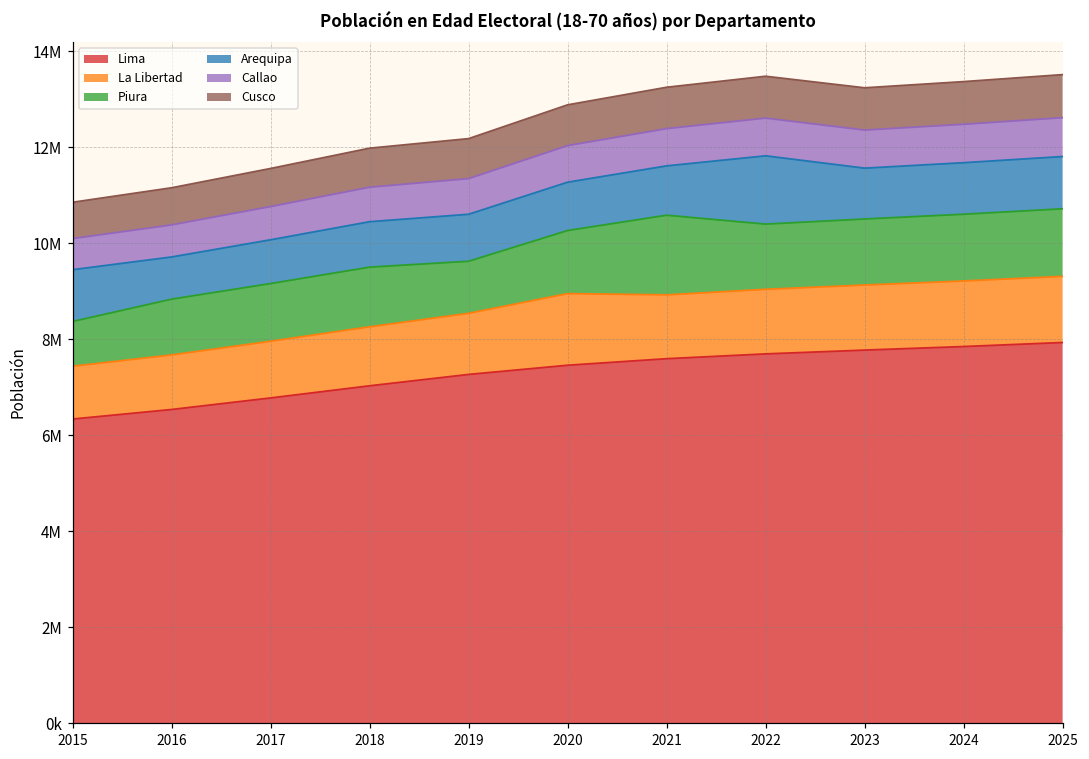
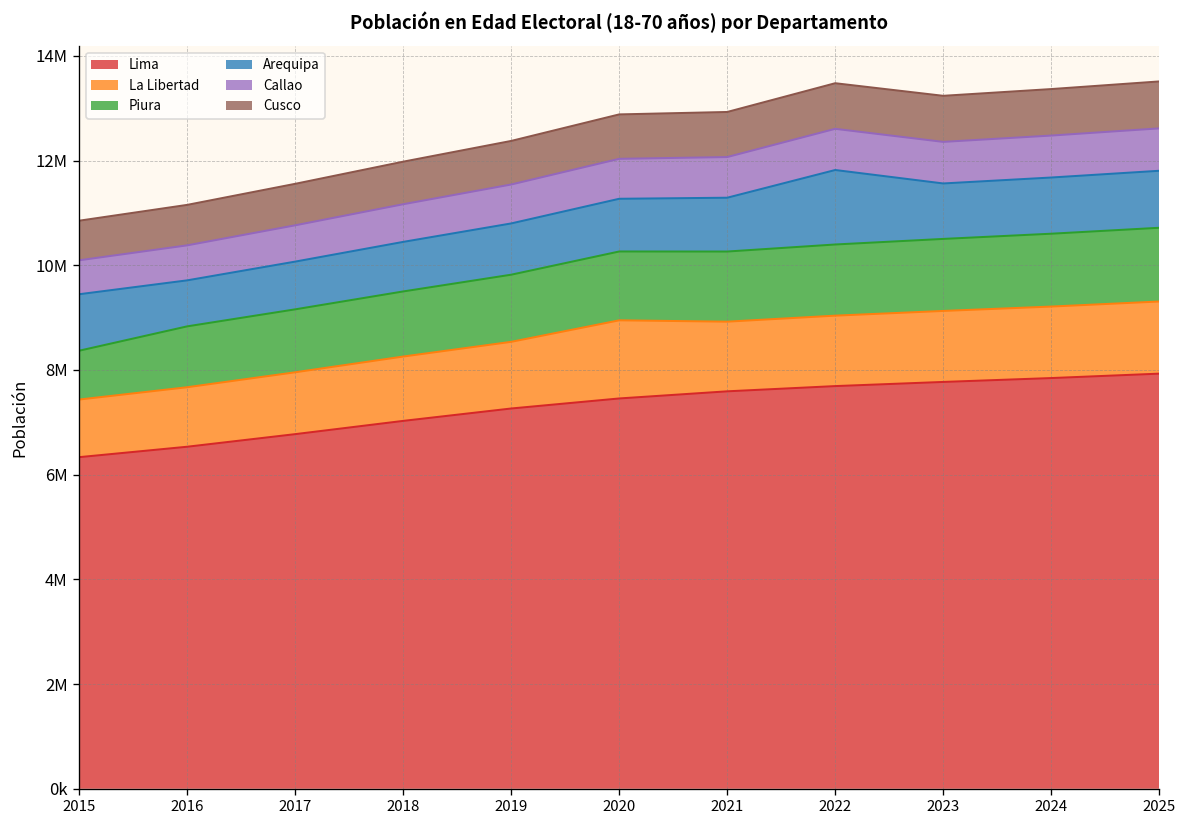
  {
    "Lima": {
      "2015": 6300000,
      "2016": 6500000,
      "2017": 6800000,
      "2018": 7000000,
      "2019": 7300000,
      "2020": 7500000,
      "2021": 7600000,
      "2022": 7700000,
      "2023": 7800000,
      "2024": 7800000,
      "2025": 7900000
    },
    "La Libertad": {
      "2015": 1100000,
      "2016": 1100000,
      "2017": 1200000,
      "2018": 1200000,
      "2019": 1300000,
      "2020": 1500000,
      "2021": 1300000,
      "2022": 1300000,
      "2023": 1400000,
      "2024": 1400000,
      "2025": 1400000
    },
    "Piura": {
      "2015": 900000,
      "2016": 1200000,
      "2017": 1200000,
      "2018": 1200000,
-     "2019": 1100000,
+     "2019": 1300000,
      "2020": 1300000,
-     "2021": 1700000,
+     "2021": 1300000,
      "2022": 1400000,
      "2023": 1400000,
      "2024": 1400000,
      "2025": 1400000
    },
    "Arequipa": {
      "2015": 1100000,
      "2016": 900000,
      "2017": 900000,
      "2018": 900000,
      "2019": 1000000,
      "2020": 1000000,
      "2021": 1000000,
      "2022": 1400000,
      "2023": 1100000,
      "2024": 1100000,
      "2025": 1100000
    },
    "Callao": {
      "2015": 600000,
      "2016": 700000,
      "2017": 700000,
      "2018": 700000,
      "2019": 700000,
      "2020": 800000,
      "2021": 800000,
      "2022": 800000,
      "2023": 800000,
      "2024": 800000,
      "2025": 800000
    },
    "Cusco": {
      "2015": 800000,
      "2016": 800000,
      "2017": 800000,
      "2018": 800000,
      "2019": 800000,
      "2020": 800000,
      "2021": 900000,
      "2022": 900000,
      "2023": 900000,
      "2024": 900000,
      "2025": 900000
    }
  }
